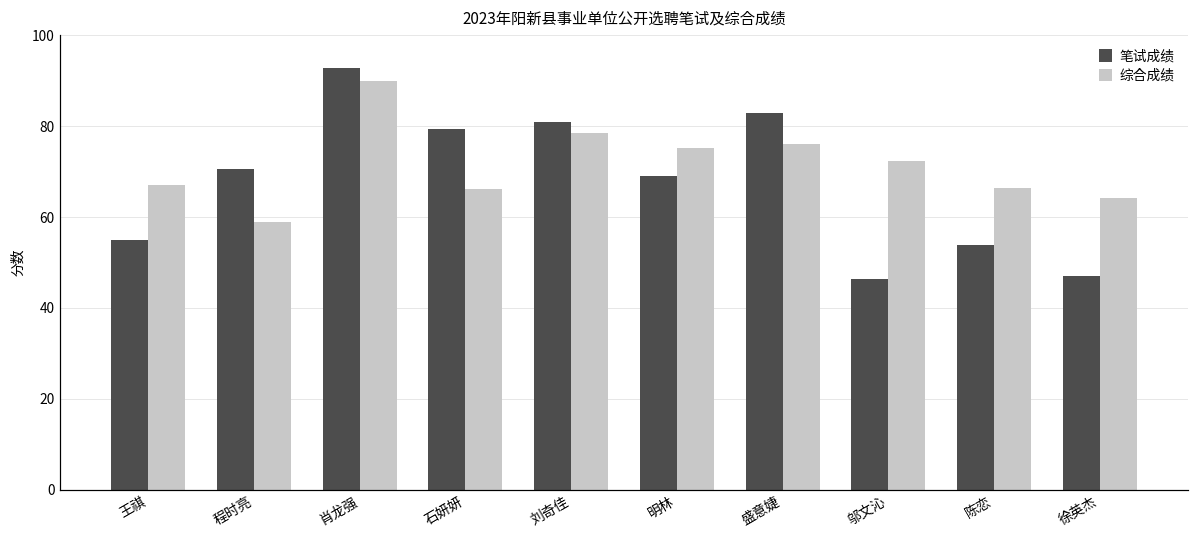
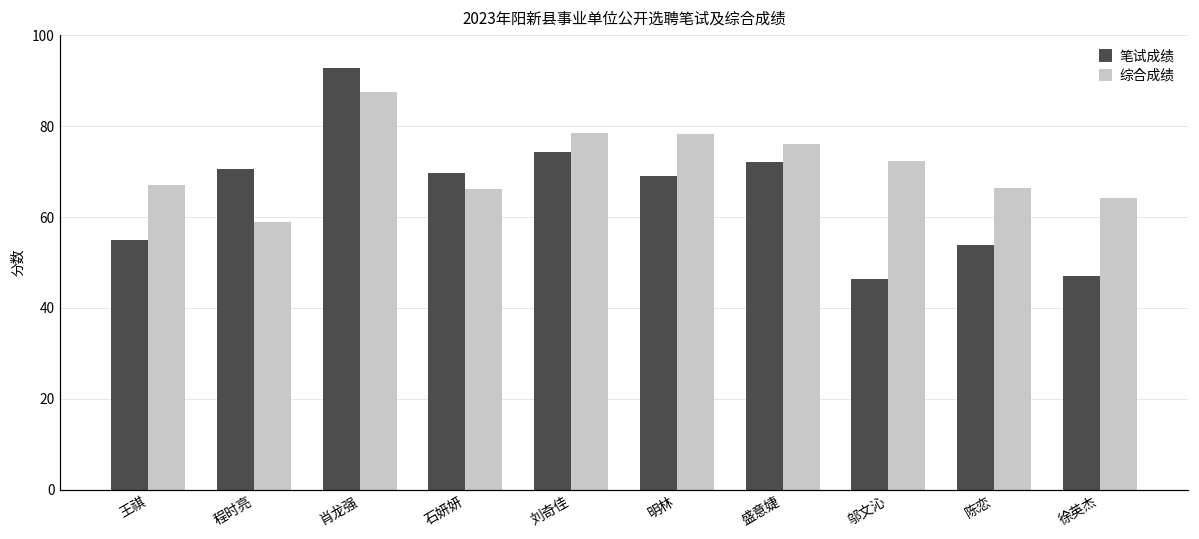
  {
    "笔试成绩": {
      "王祺": 55,
      "程时亮": 71,
      "肖龙强": 93,
-     "石妍妍": 79,
-     "刘奇佳": 81,
+     "石妍妍": 70,
+     "刘奇佳": 74,
      "明林": 69,
-     "盛意婕": 83,
+     "盛意婕": 72,
      "邬文沁": 46,
      "陈恋": 54,
      "徐英杰": 47
    },
    "综合成绩": {
      "王祺": 67,
      "程时亮": 59,
-     "肖龙强": 90,
+     "肖龙强": 88,
      "石妍妍": 66,
      "刘奇佳": 78,
-     "明林": 75,
+     "明林": 78,
      "盛意婕": 76,
      "邬文沁": 72,
      "陈恋": 66,
      "徐英杰": 64
    }
  }
